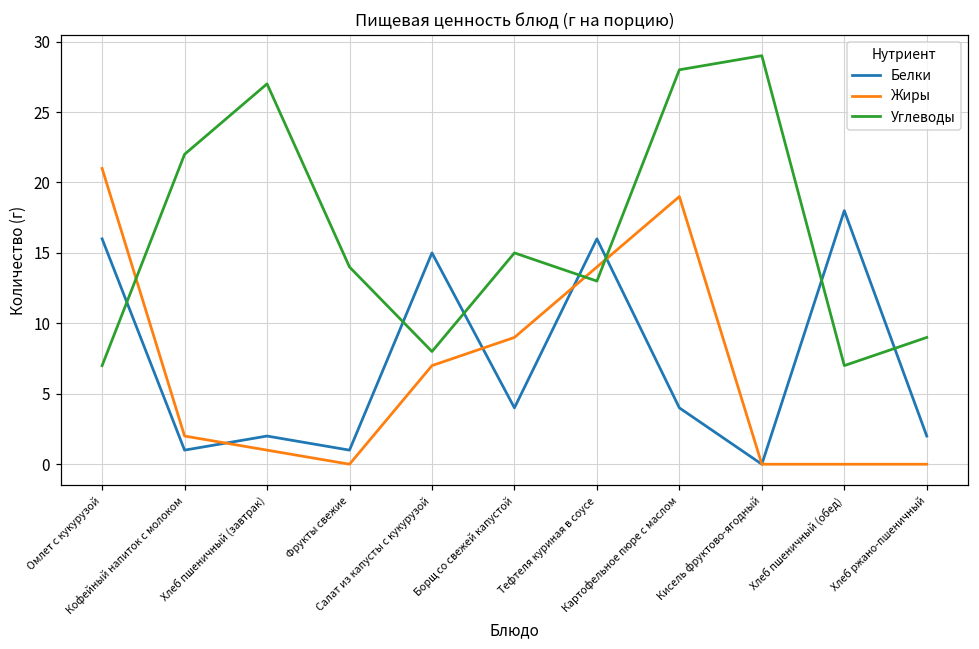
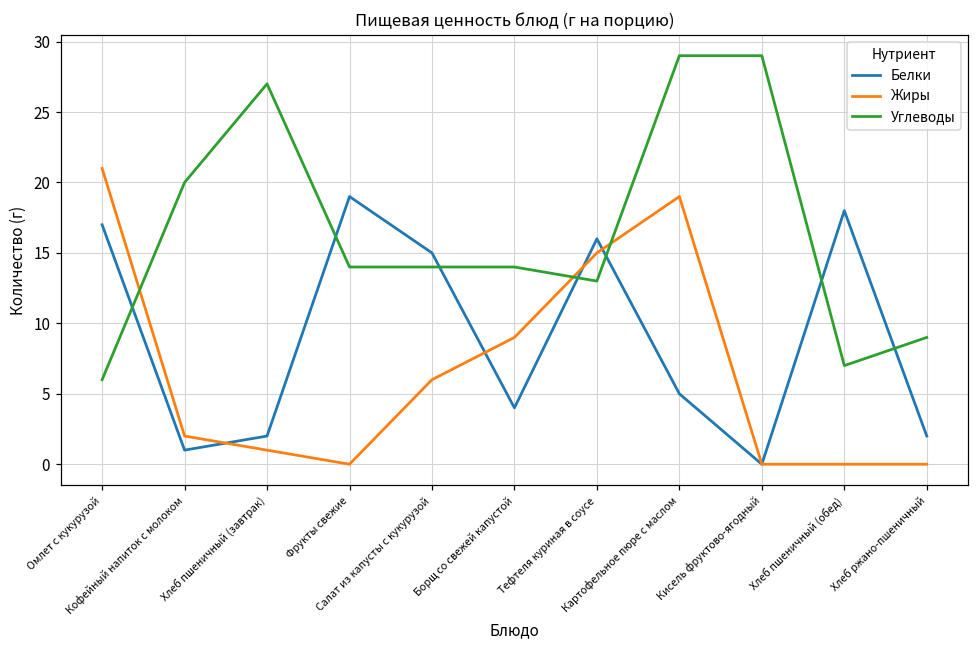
  {
    "Белки": {
-     "Омлет с кукурузой": 16,
+     "Омлет с кукурузой": 17,
      "Кофейный напиток с молоком": 1,
      "Хлеб пшеничный (завтрак)": 2,
-     "Фрукты свежие": 1,
+     "Фрукты свежие": 19,
      "Салат из капусты с кукурузой": 15,
      "Борщ со свежей капустой": 4,
      "Тефтеля куриная в соусе": 16,
-     "Картофельное пюре с маслом": 4,
+     "Картофельное пюре с маслом": 5,
      "Хлеб пшеничный (обед)": 18,
      "Хлеб ржано-пшеничный": 2
    },
    "Жиры": {
      "Омлет с кукурузой": 21,
      "Кофейный напиток с молоком": 2,
      "Хлеб пшеничный (завтрак)": 1,
      "Фрукты свежие": 0,
-     "Салат из капусты с кукурузой": 7,
+     "Салат из капусты с кукурузой": 6,
      "Борщ со свежей капустой": 9,
-     "Тефтеля куриная в соусе": 14,
+     "Тефтеля куриная в соусе": 15,
      "Картофельное пюре с маслом": 19,
      "Хлеб пшеничный (обед)": 0,
      "Хлеб ржано-пшеничный": 0
    },
    "Углеводы": {
-     "Омлет с кукурузой": 7,
-     "Кофейный напиток с молоком": 22,
+     "Омлет с кукурузой": 6,
+     "Кофейный напиток с молоком": 20,
      "Хлеб пшеничный (завтрак)": 27,
      "Фрукты свежие": 14,
-     "Салат из капусты с кукурузой": 8,
-     "Борщ со свежей капустой": 15,
+     "Салат из капусты с кукурузой": 14,
+     "Борщ со свежей капустой": 14,
      "Тефтеля куриная в соусе": 13,
-     "Картофельное пюре с маслом": 28,
+     "Картофельное пюре с маслом": 29,
      "Кисель фруктово-ягодный": 29,
      "Хлеб пшеничный (обед)": 7,
      "Хлеб ржано-пшеничный": 9
    }
  }
